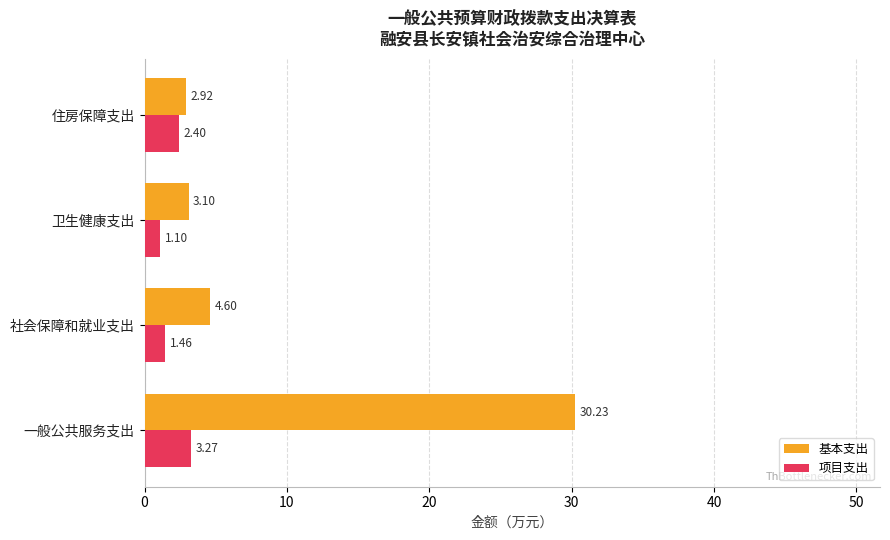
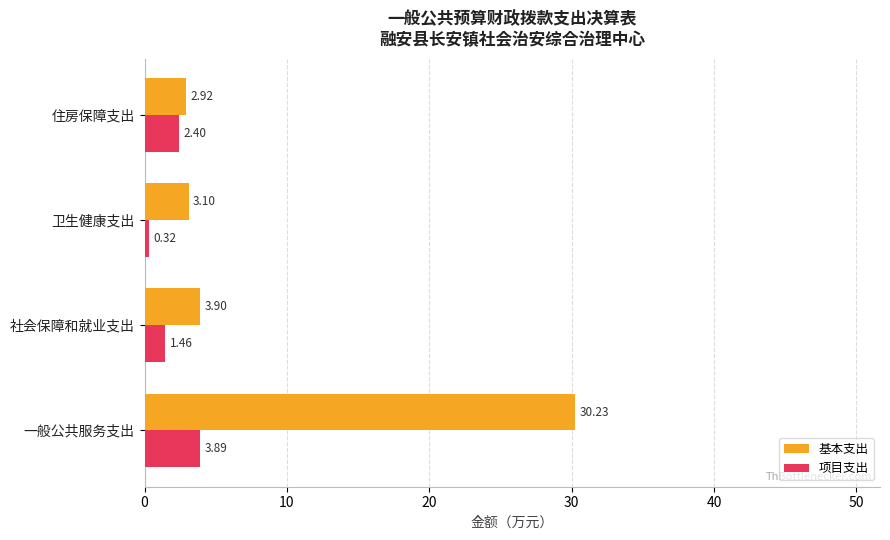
  {
    "基本支出": {
      "住房保障支出": 2.92,
      "卫生健康支出": 3.10,
-     "社会保障和就业支出": 4.60,
+     "社会保障和就业支出": 3.90,
      "一般公共服务支出": 30.23
    },
    "项目支出": {
      "住房保障支出": 2.40,
-     "卫生健康支出": 1.10,
+     "卫生健康支出": 0.32,
      "社会保障和就业支出": 1.46,
-     "一般公共服务支出": 3.27
+     "一般公共服务支出": 3.89
    }
  }
